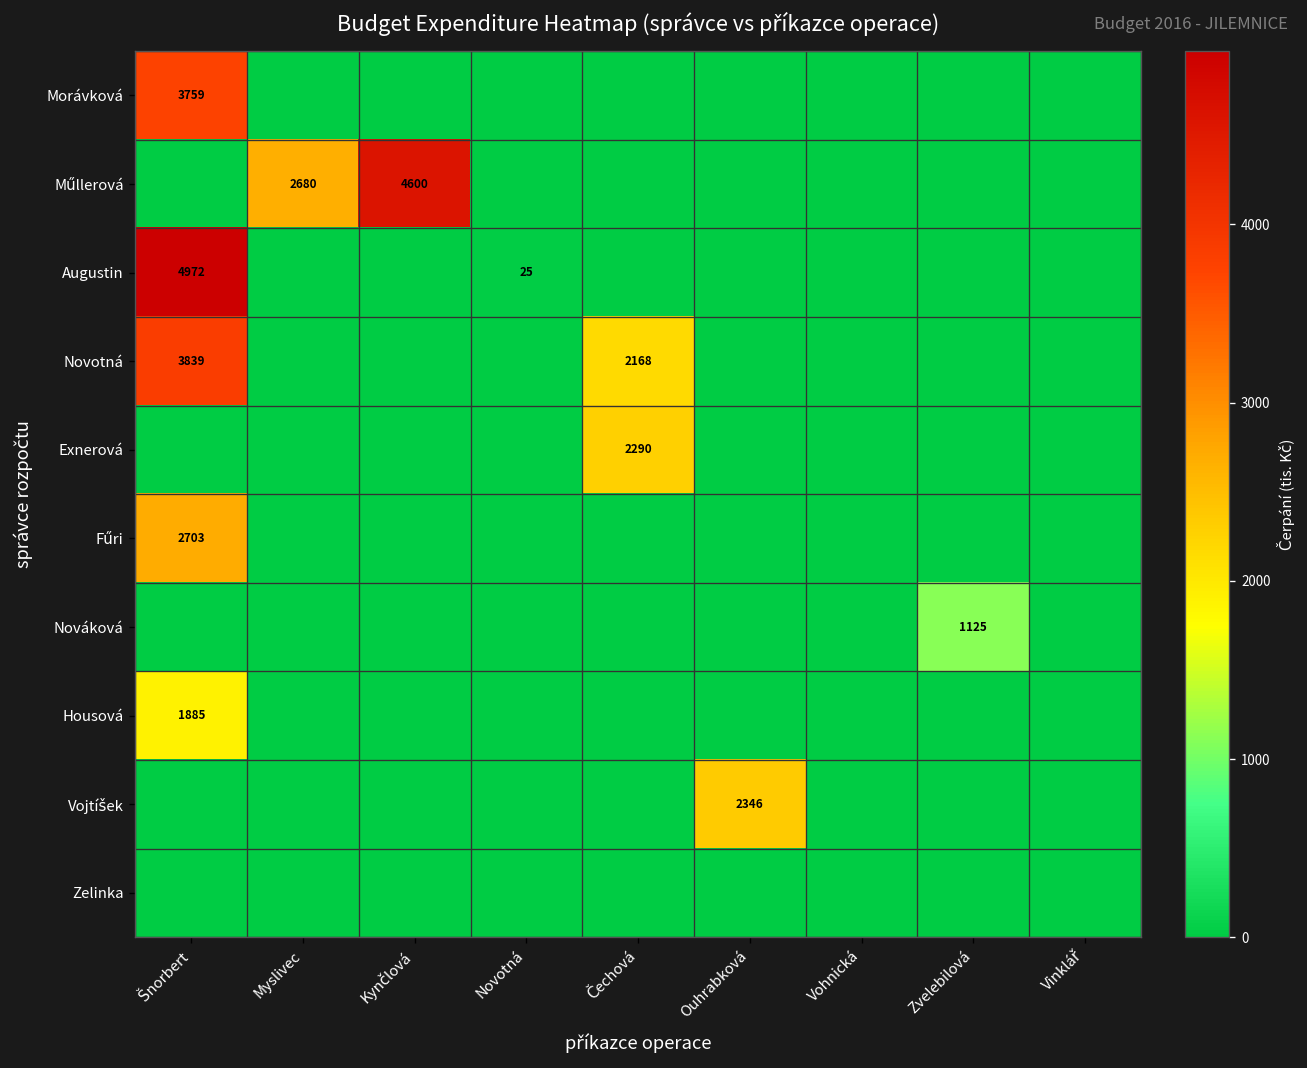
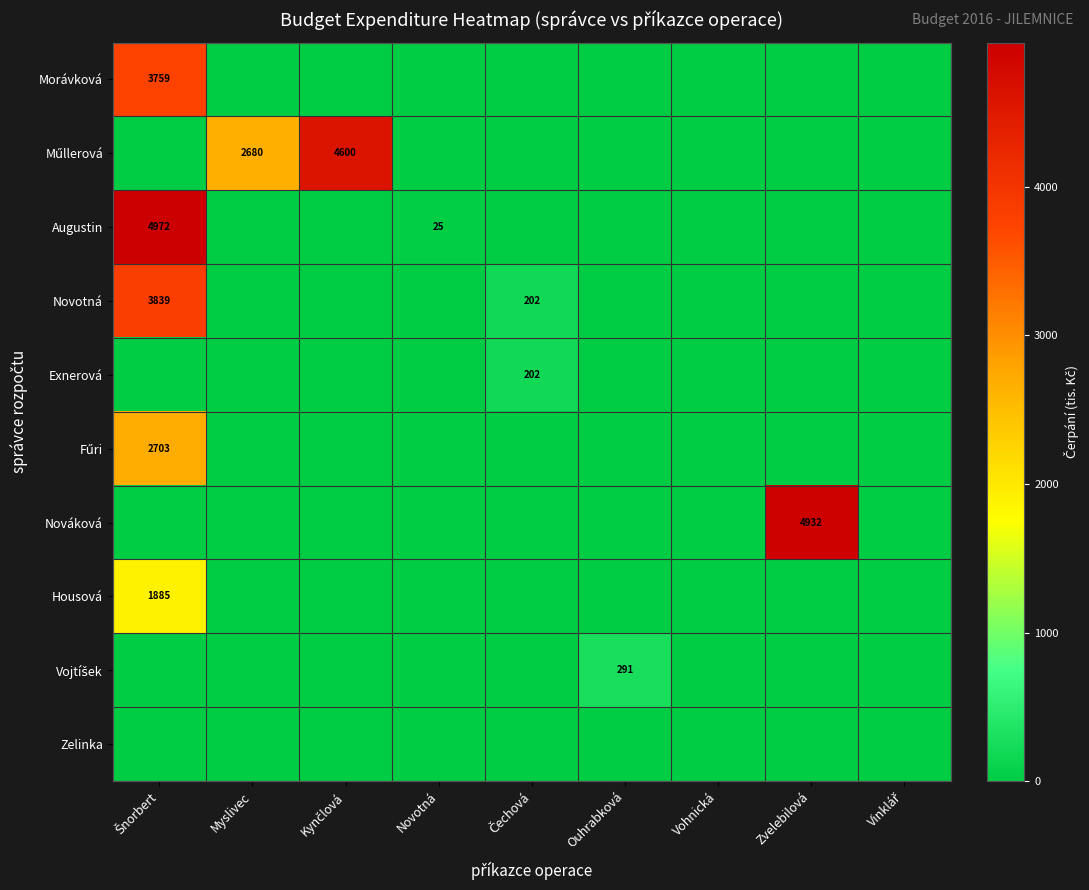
  {
    "Morávková": {
      "Šnorbert": 3759
    },
    "Műllerová": {
      "Myslivec": 2680,
      "Kynčlová": 4600
    },
    "Augustin": {
      "Šnorbert": 4972,
      "Novotná": 25
    },
    "Novotná": {
      "Šnorbert": 3839,
-     "Čechová": 2168
+     "Čechová": 202
    },
    "Exnerová": {
-     "Čechová": 2290
+     "Čechová": 202
    },
    "Fűri": {
      "Šnorbert": 2703
    },
    "Nováková": {
-     "Zvelebilová": 1125
+     "Zvelebilová": 4932
    },
    "Housová": {
      "Šnorbert": 1885
    },
    "Vojtíšek": {
-     "Ouhrabková": 2346
+     "Ouhrabková": 291
    }
  }
